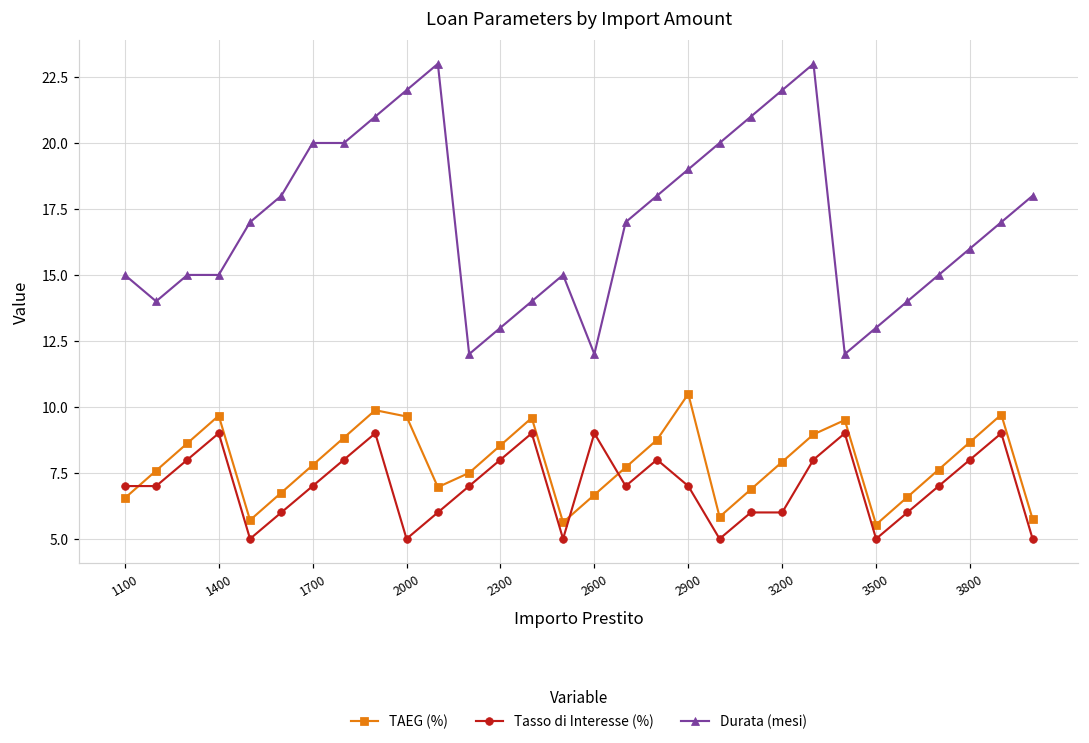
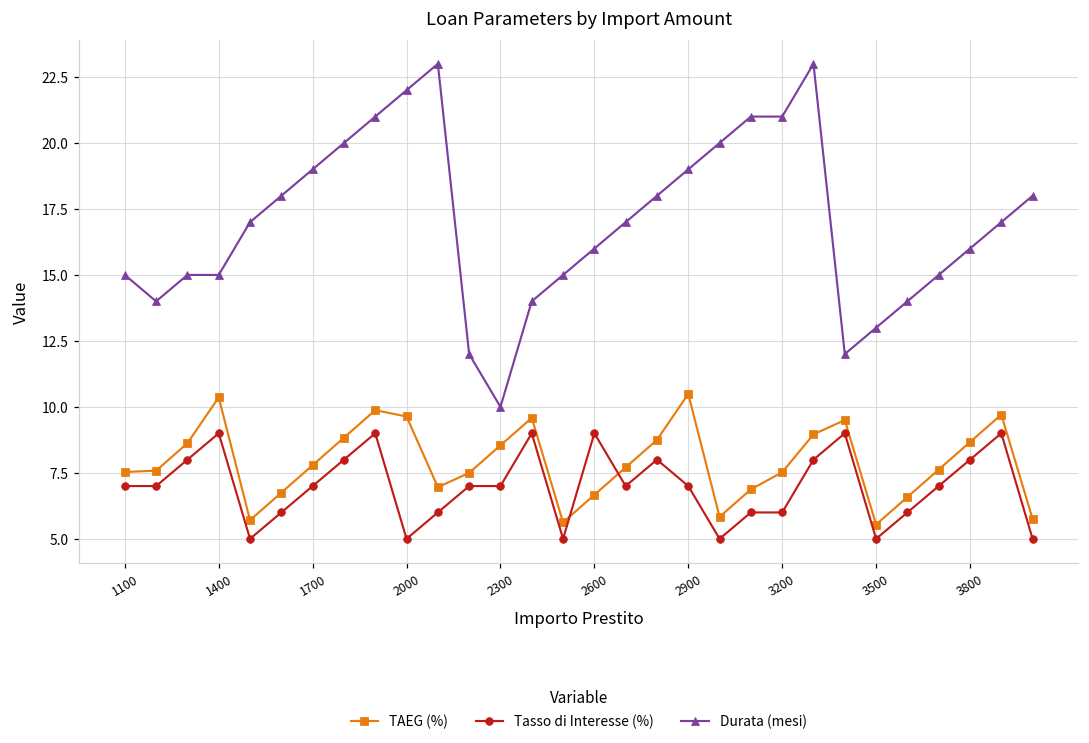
  {
    "TAEG (%)": {
-     "1100": 6.5,
-     "1400": 9.7,
+     "1100": 7.5,
+     "1400": 10.4,
      "1700": 7.8,
      "2000": 9.6,
      "2300": 8.5,
      "2600": 6.7,
      "2900": 10.5,
-     "3200": 7.9,
+     "3200": 7.5,
      "3500": 5.5,
      "3800": 8.7
    },
    "Tasso di Interesse (%)": {
      "1100": 7,
      "1400": 9,
      "1700": 7,
      "2000": 5,
-     "2300": 8,
+     "2300": 7,
      "2600": 9,
      "2900": 7,
      "3200": 6,
      "3500": 5,
      "3800": 8
    },
    "Durata (mesi)": {
      "1100": 15,
      "1400": 15,
-     "1700": 20,
+     "1700": 19,
      "2000": 22,
-     "2300": 13,
-     "2600": 12,
+     "2300": 10,
+     "2600": 16,
      "2900": 19,
-     "3200": 22,
+     "3200": 21,
      "3500": 13,
      "3800": 16
    }
  }
